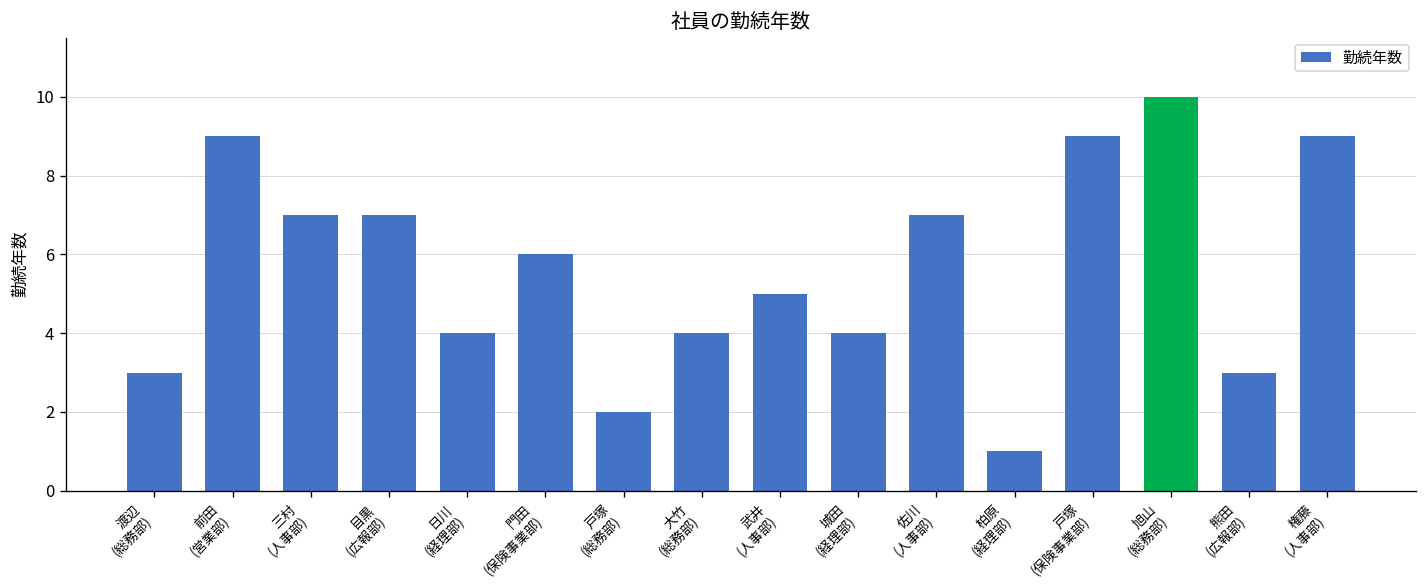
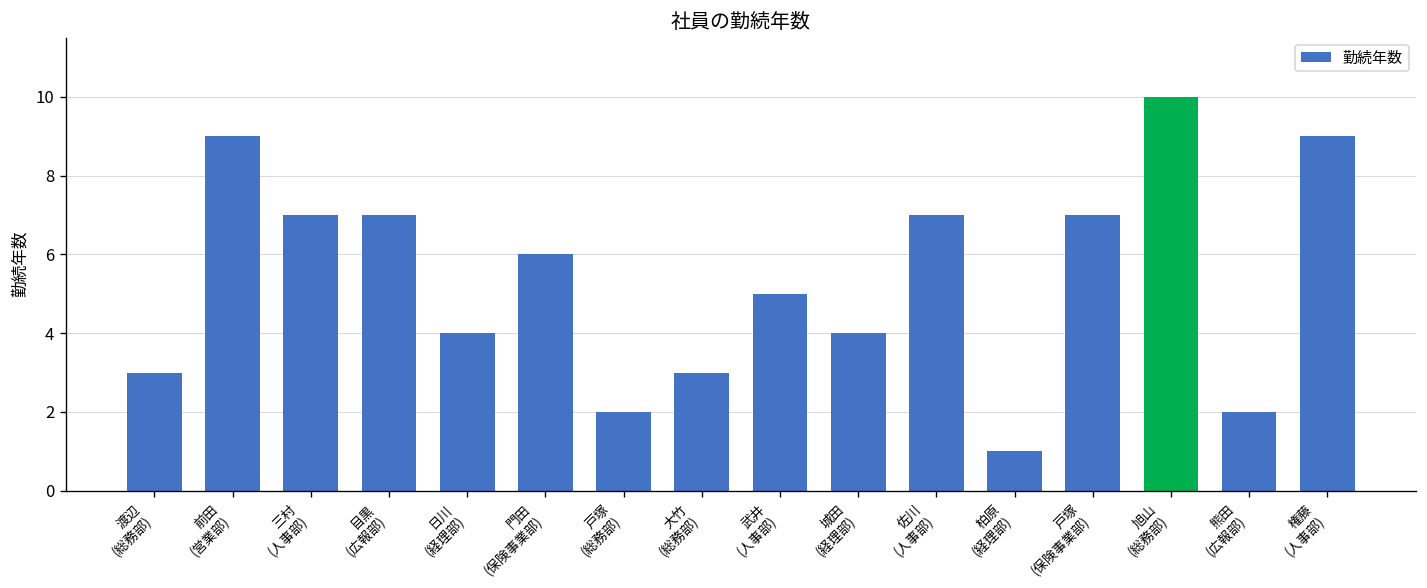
  {
    "渡辺 (総務部)": 3,
    "前田 (営業部)": 9,
    "三村 (人事部)": 7,
    "目黒 (広報部)": 7,
    "日川 (経理部)": 4,
    "門田 (保険事業部)": 6,
    "戸塚 (総務部)": 2,
-   "大竹 (総務部)": 4,
+   "大竹 (総務部)": 3,
    "武井 (人事部)": 5,
    "城田 (経理部)": 4,
    "佐川 (人事部)": 7,
    "柏原 (経理部)": 1,
-   "戸塚 (保険事業部)": 9,
+   "戸塚 (保険事業部)": 7,
    "旭山 (総務部)": 10,
-   "熊田 (広報部)": 3,
+   "熊田 (広報部)": 2,
    "権藤 (人事部)": 9
  }
